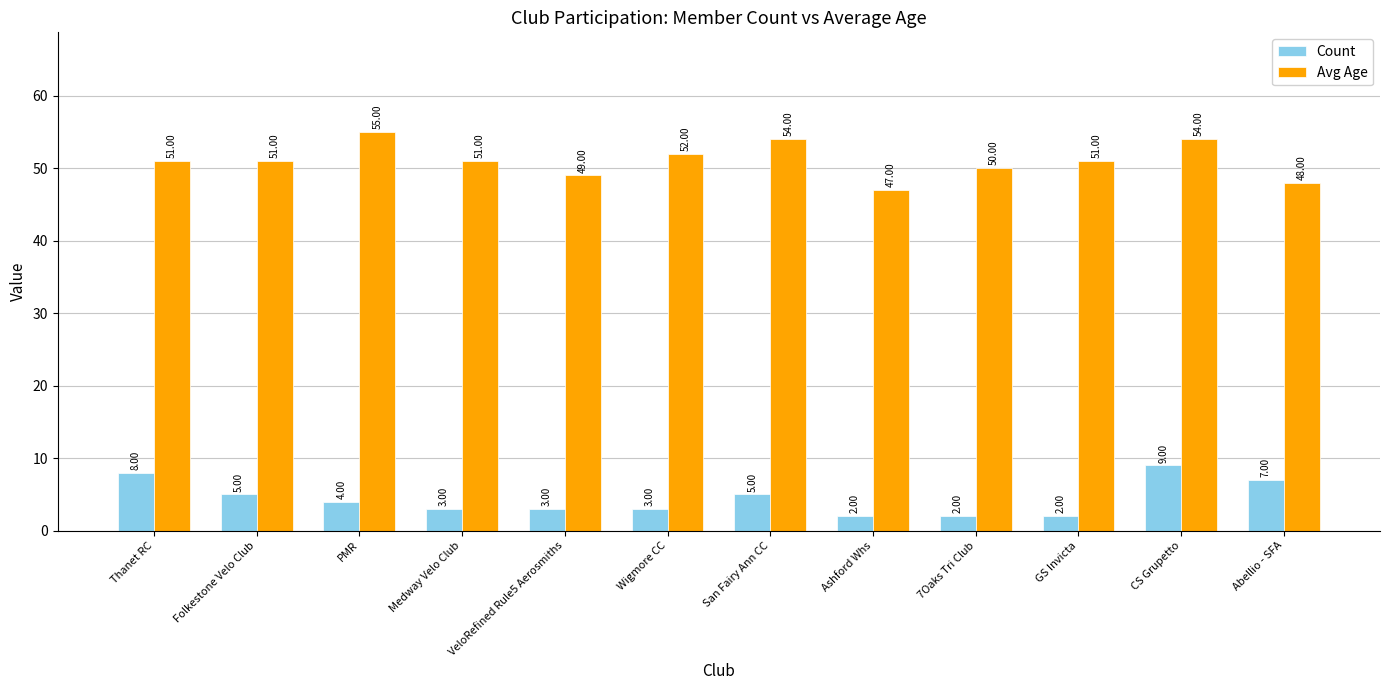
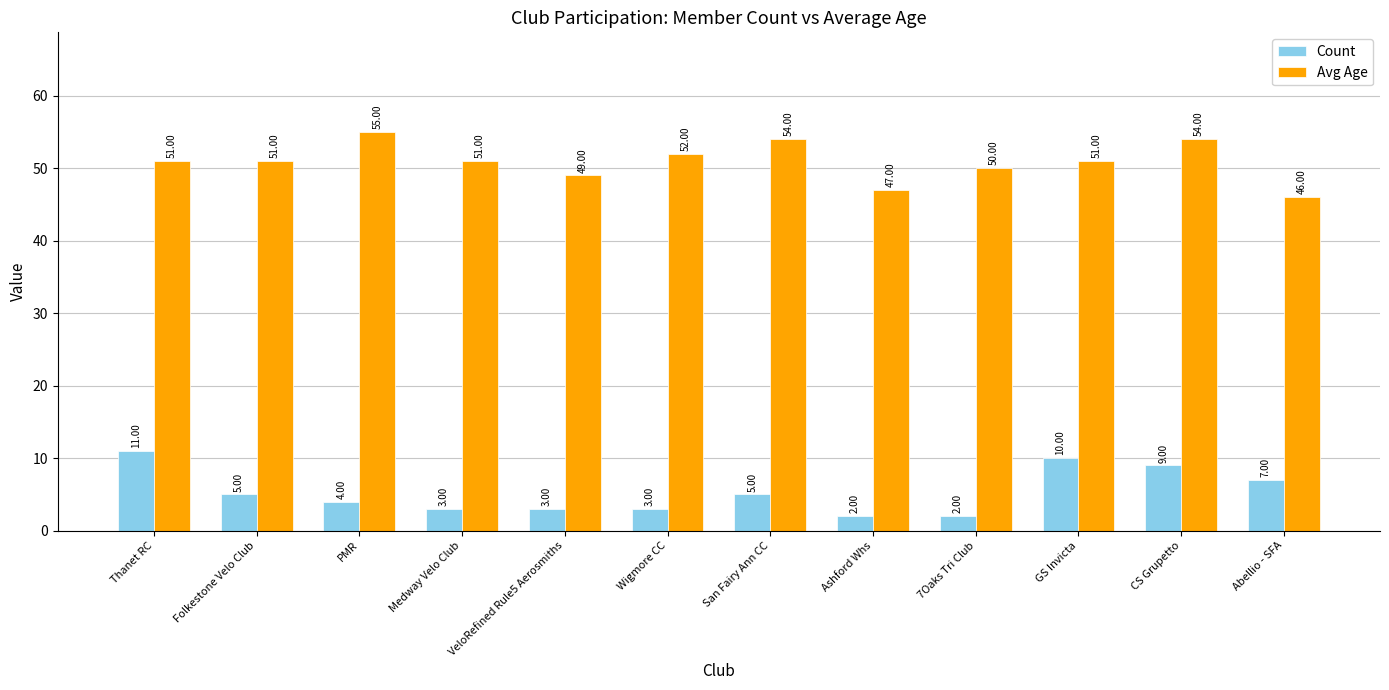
  {
    "Count": {
-     "Thanet RC": 8.00,
+     "Thanet RC": 11.00,
      "Folkestone Velo Club": 5.00,
      "PMR": 4.00,
      "Medway Velo Club": 3.00,
      "VeloRefined Rule5 Aerosmiths": 3.00,
      "Wigmore CC": 3.00,
      "San Fairy Ann CC": 5.00,
      "Ashford Whs": 2.00,
      "7Oaks Tri Club": 2.00,
-     "GS Invicta": 2.00,
+     "GS Invicta": 10.00,
      "CS Grupetto": 9.00,
      "Abellio - SFA": 7.00
    },
    "Avg Age": {
      "Thanet RC": 51.00,
      "Folkestone Velo Club": 51.00,
      "PMR": 55.00,
      "Medway Velo Club": 51.00,
      "VeloRefined Rule5 Aerosmiths": 49.00,
      "Wigmore CC": 52.00,
      "San Fairy Ann CC": 54.00,
      "Ashford Whs": 47.00,
      "7Oaks Tri Club": 50.00,
      "GS Invicta": 51.00,
      "CS Grupetto": 54.00,
-     "Abellio - SFA": 48.00
+     "Abellio - SFA": 46.00
    }
  }
